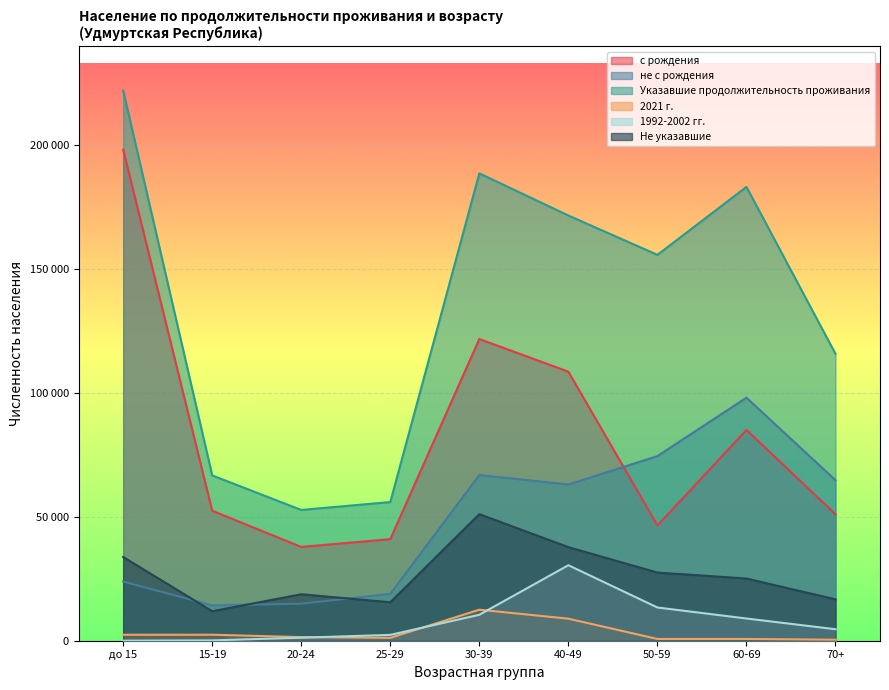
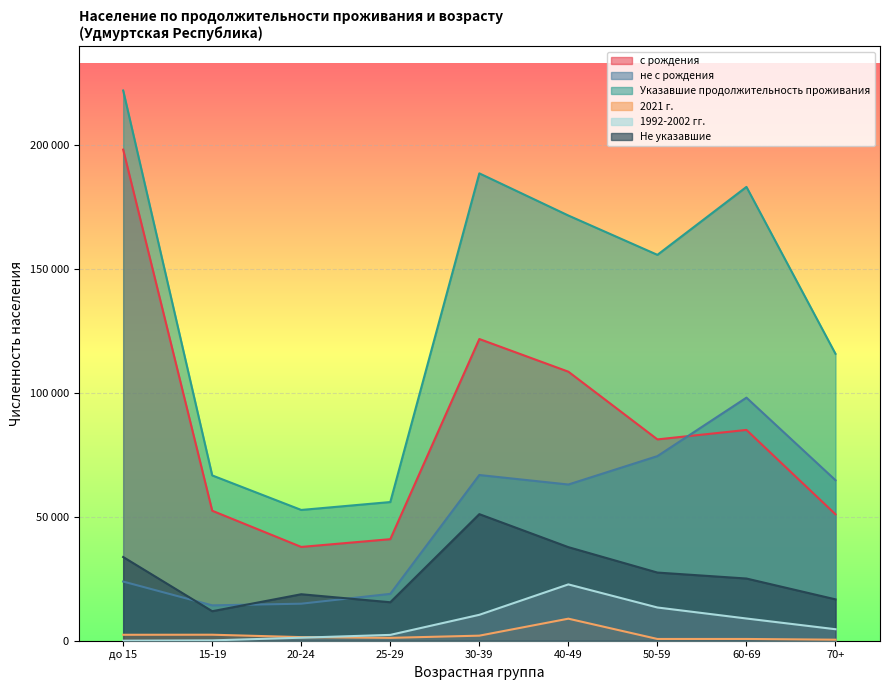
  {
    "с рождения": {
      "до 15": 198000,
      "15-19": 52000,
      "20-24": 38000,
      "25-29": 41000,
      "30-39": 122000,
      "40-49": 109000,
-     "50-59": 47000,
+     "50-59": 81000,
      "60-69": 85000,
      "70+": 51000
    },
    "2021 г.": {
      "до 15": 2000,
      "15-19": 2000,
      "25-29": 1000,
-     "30-39": 13000,
+     "30-39": 2000,
      "40-49": 9000,
      "50-59": 1000,
      "60-69": 1000,
      "70+": 0
    },
    "1992-2002 гг.": {
      "до 15": 0,
      "15-19": 0,
      "25-29": 2000,
      "30-39": 10000,
-     "40-49": 30000,
+     "40-49": 23000,
      "50-59": 13000,
      "60-69": 9000,
      "70+": 5000
    },
    "Не указавшие": {
      "до 15": 34000,
      "15-19": 12000,
      "20-24": 19000,
      "25-29": 16000,
      "30-39": 51000,
      "40-49": 38000,
      "50-59": 28000,
      "60-69": 25000,
      "70+": 17000
    }
  }
